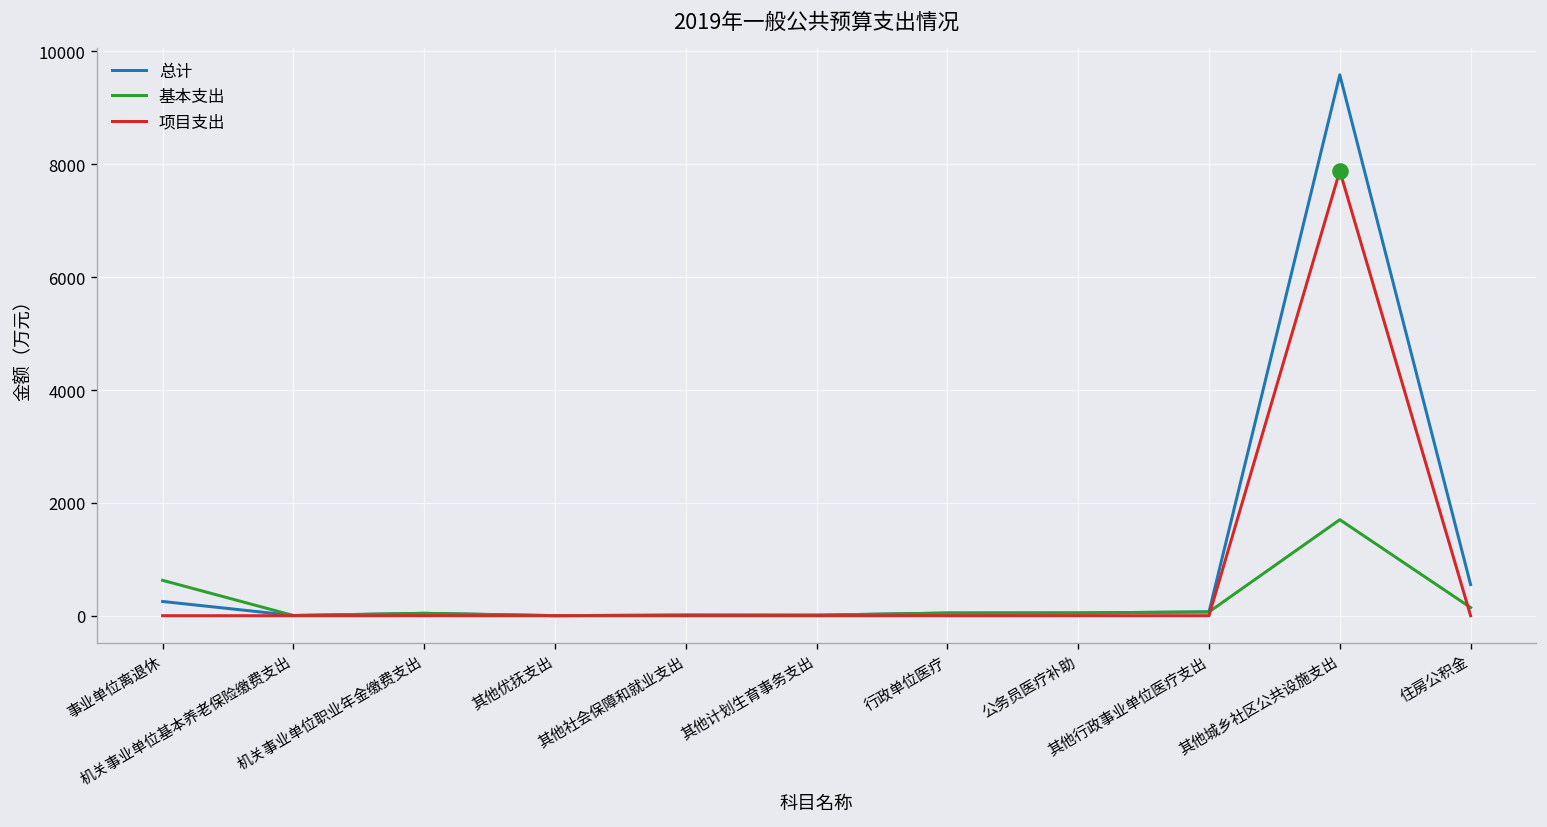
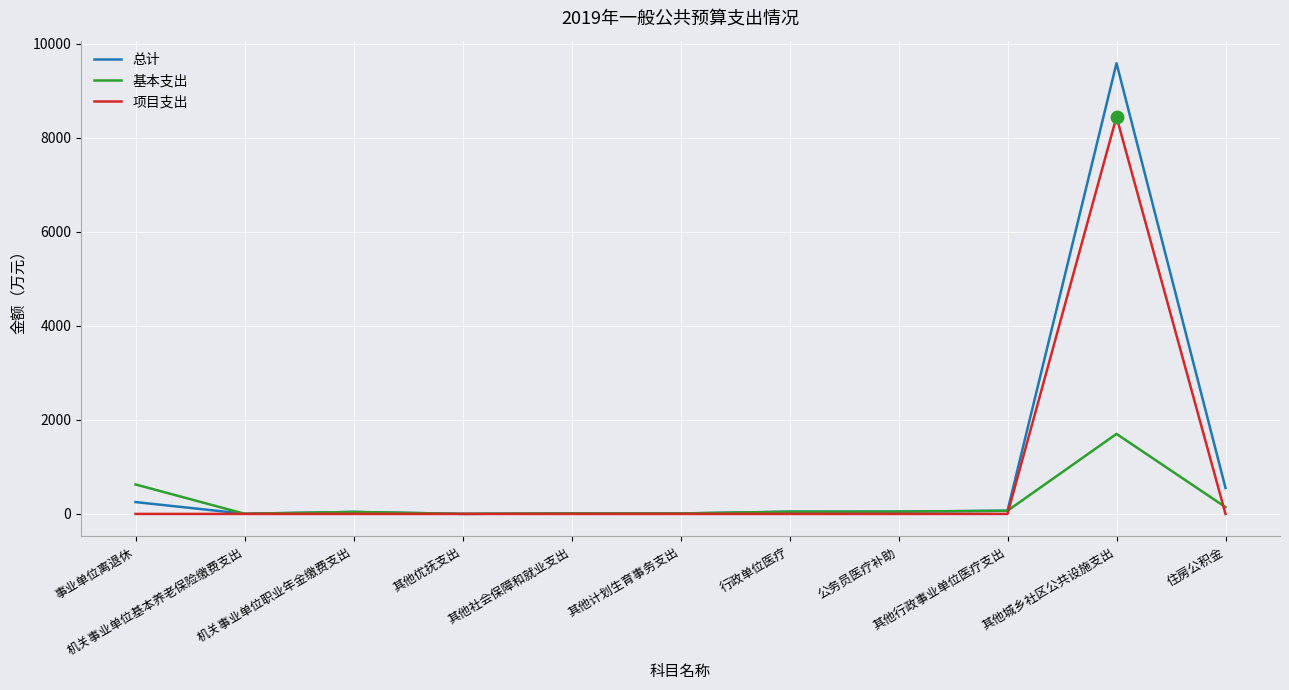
  {
    "总计": {
      "事业单位离退休": 300,
      "其他城乡社区公共设施支出": 9600,
      "住房公积金": 600
    },
    "项目支出": {
      "事业单位离退休": 0,
      "其他行政事业单位医疗支出": 0,
-     "其他城乡社区公共设施支出": 7900,
+     "其他城乡社区公共设施支出": 8400,
      "住房公积金": 0
    }
  }
